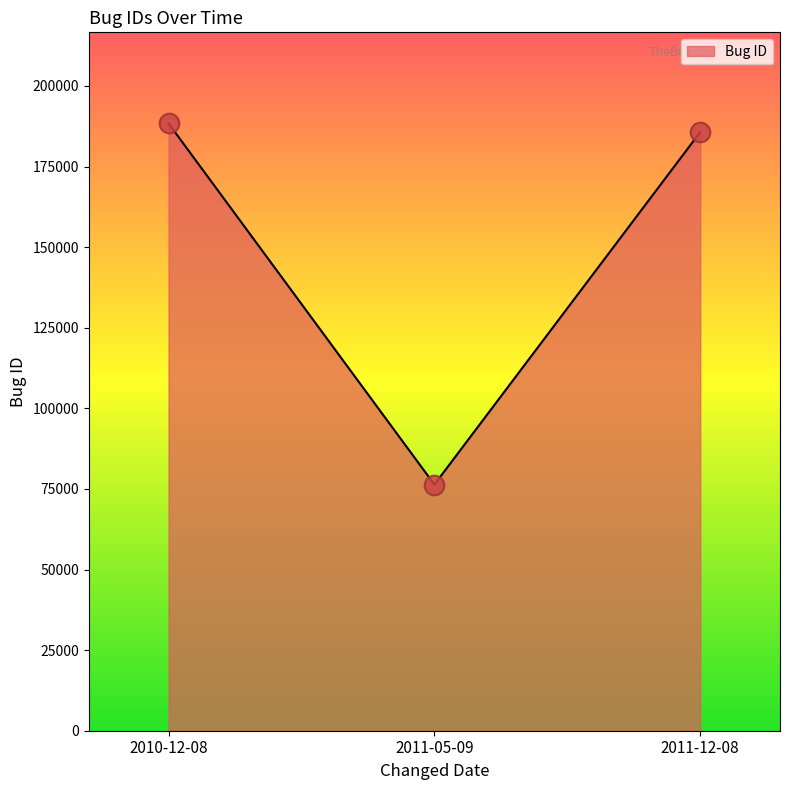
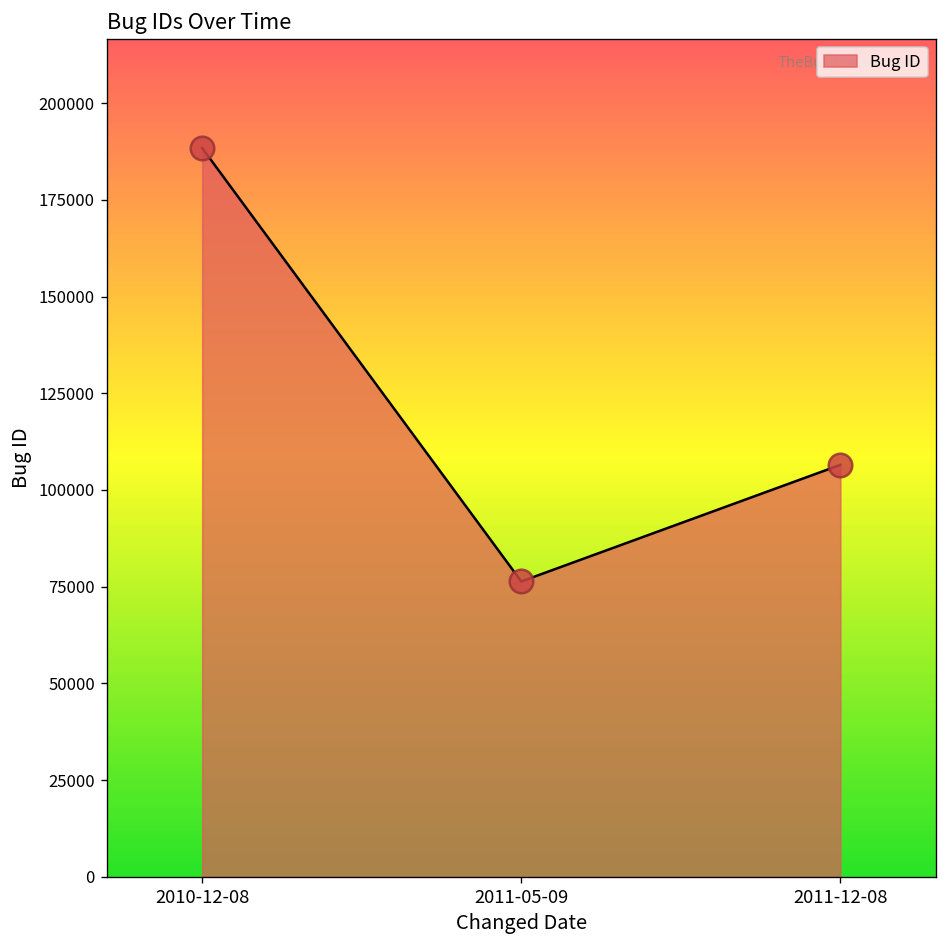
  {
    "2010-12-08": 188000,
    "2011-05-09": 76000,
-   "2011-12-08": 186000
+   "2011-12-08": 106000
  }
